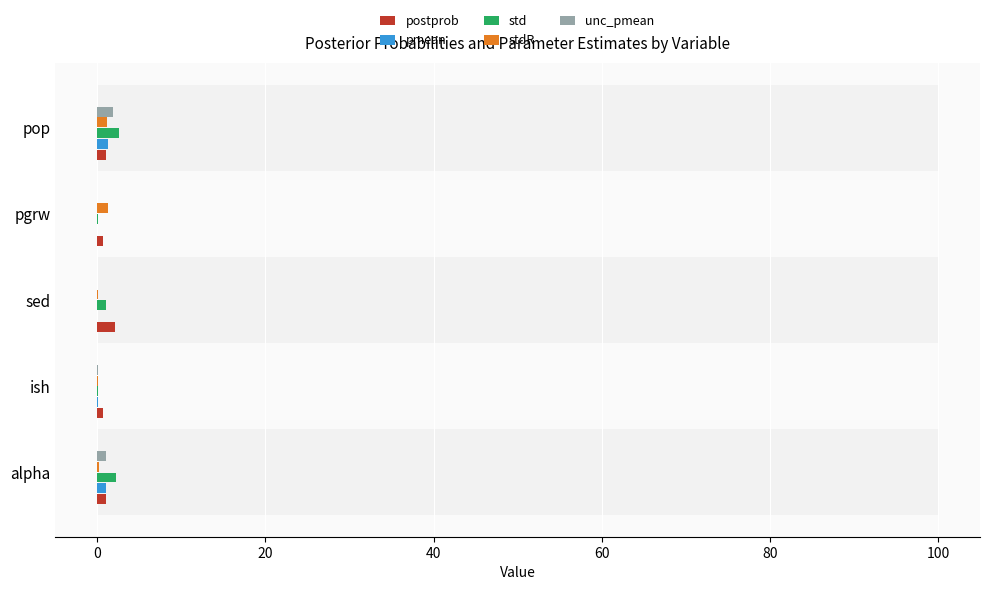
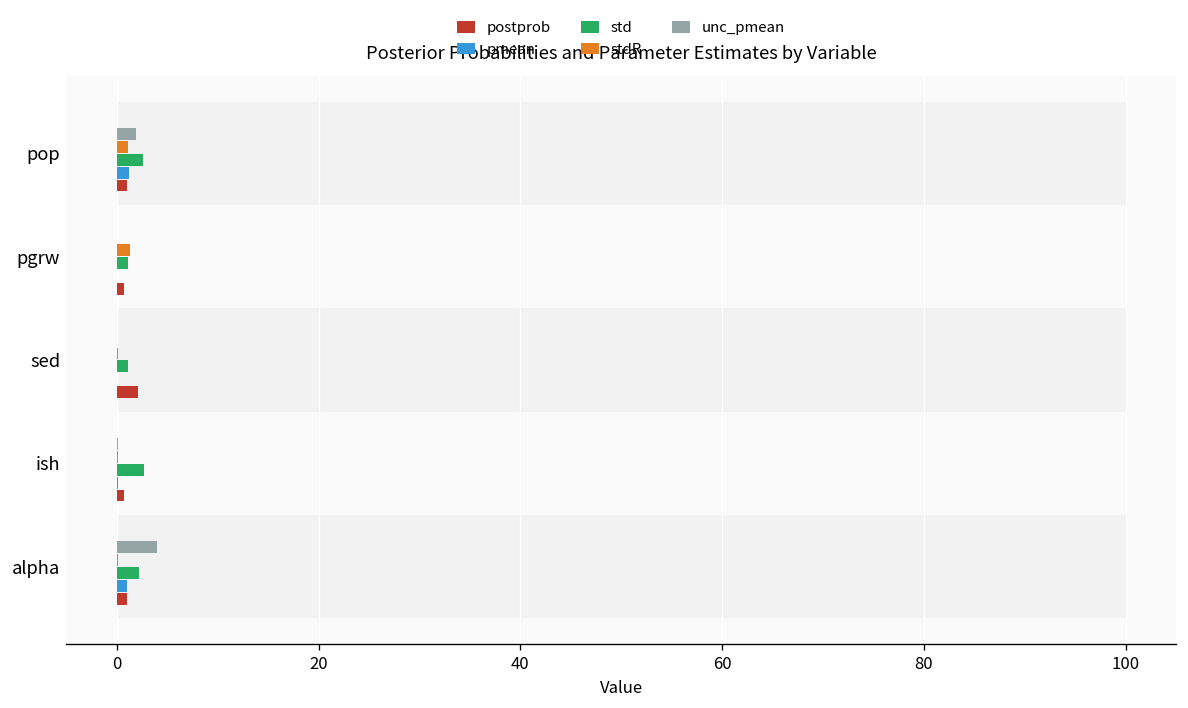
  {
    "postprob": {
      "pgrw": 1,
      "ish": 1
    },
    "std": {
-     "pgrw": 0,
-     "ish": 0
+     "pgrw": 1,
+     "ish": 3
    },
    "stdR": {
      "pgrw": 1
    },
    "unc_pmean": {
-     "alpha": 1
+     "alpha": 4
    }
  }
